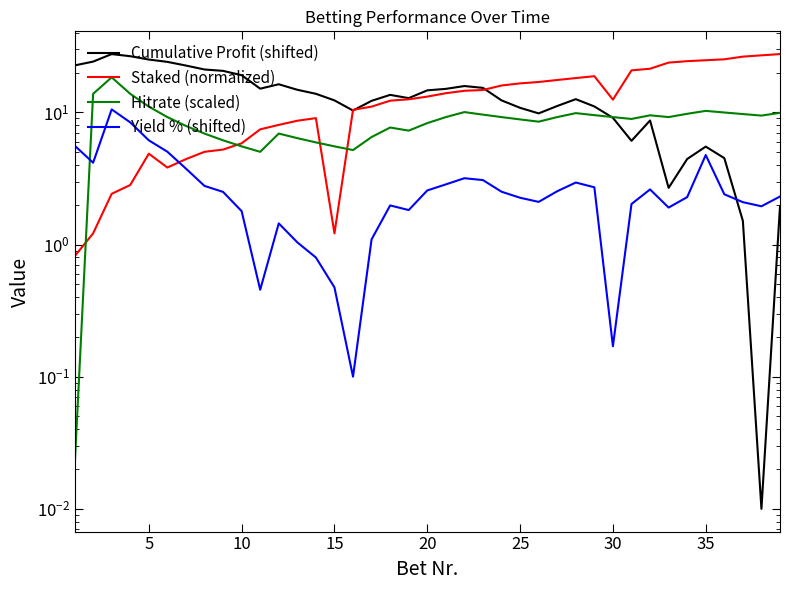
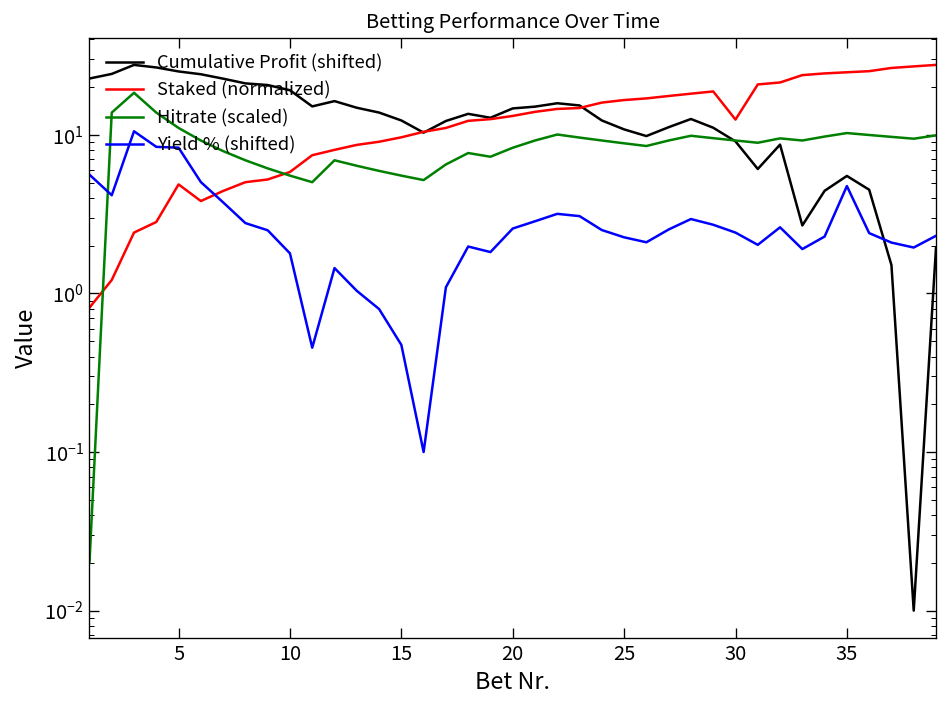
  {
    "Cumulative Profit (shifted)": {
      "5": 25,
      "10": 19,
      "15": 12,
      "20": 15,
      "25": 11,
      "35": 5.5
    },
    "Staked (normalized)": {
      "5": 4.9,
      "10": 6,
-     "15": 1.2,
+     "15": 10,
      "20": 13,
      "25": 17,
      "30": 12,
      "35": 25
    },
    "Hitrate (scaled)": {
      "5": 11,
      "10": 5.5,
      "15": 5.5,
      "20": 8,
      "25": 9,
      "35": 10
    },
    "Yield % (shifted)": {
-     "5": 6,
+     "5": 8,
      "10": 1.8,
      "15": 0.47,
      "20": 2.6,
      "25": 2.3,
-     "30": 0.17,
+     "30": 2.4,
      "35": 4.8
    }
  }
